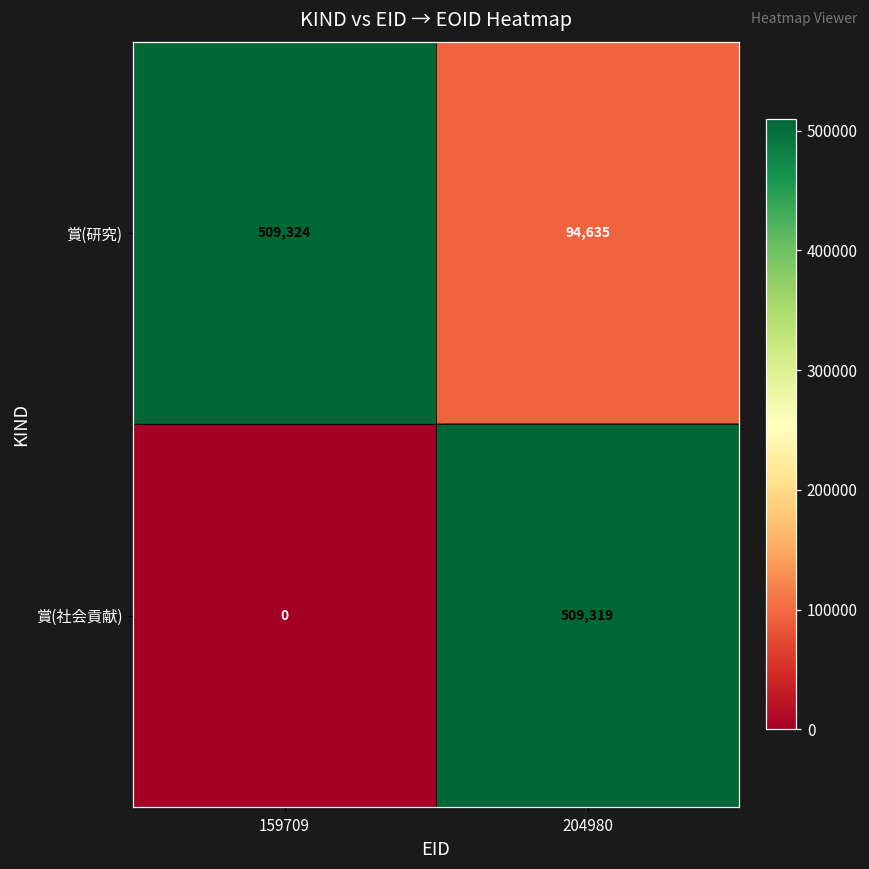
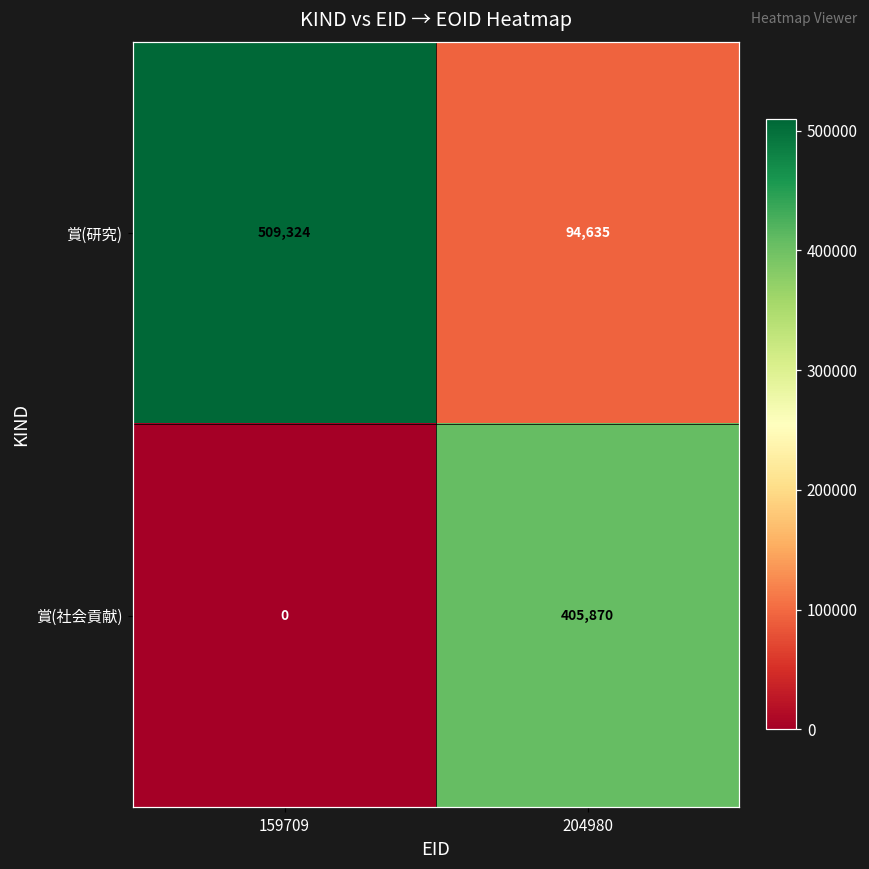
  {
    "賞(研究)": {
      "159709": "509,324",
      "204980": "94,635"
    },
    "賞(社会貢献)": {
      "159709": "0",
-     "204980": "509,319"
+     "204980": "405,870"
    }
  }
